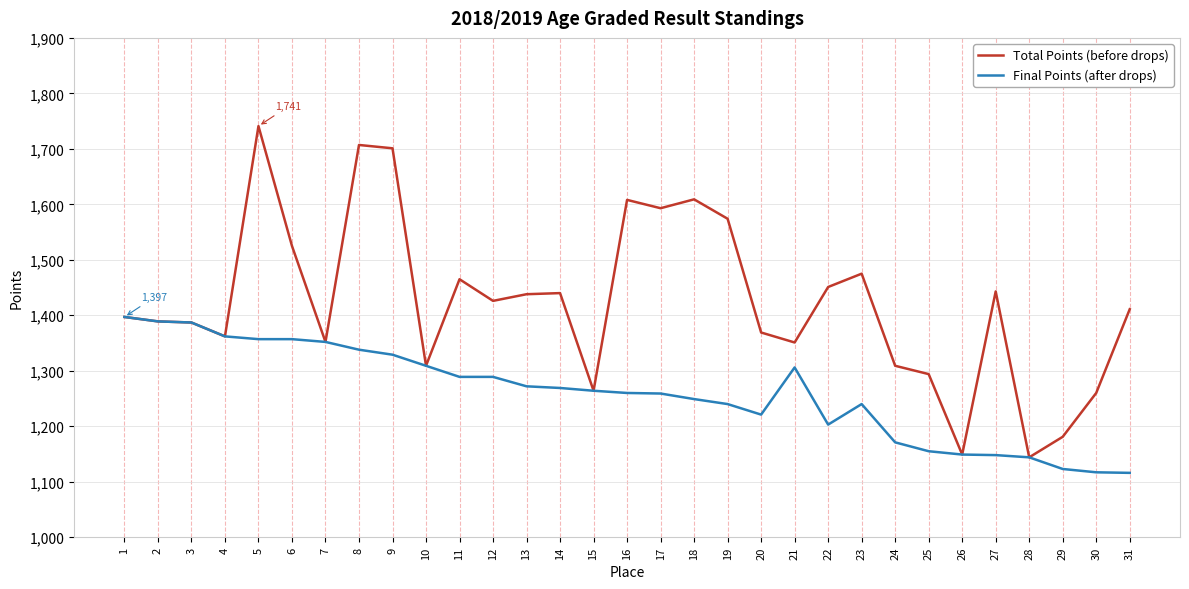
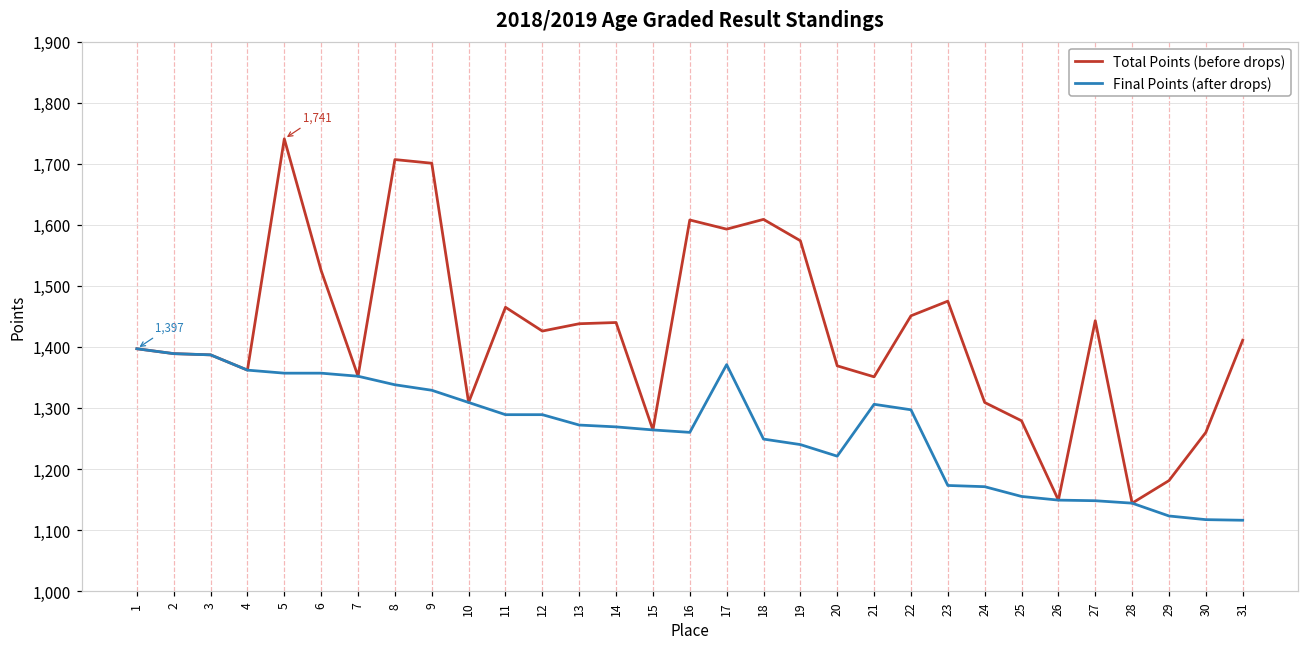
  {
    "Total Points (before drops)": {
      "6": "1,530",
      "8": "1,710",
      "9": "1,700",
      "11": "1,470",
      "12": "1,430",
      "13": "1,440",
      "14": "1,440",
      "16": "1,610",
      "17": "1,590",
      "18": "1,610",
      "19": "1,570",
      "20": "1,370",
      "21": "1,350",
      "22": "1,450",
      "23": "1,480",
      "24": "1,310",
-     "25": "1,290",
+     "25": "1,280",
      "27": "1,440",
      "29": "1,180",
      "30": "1,260",
      "31": "1,410"
    },
    "Final Points (after drops)": {
      "5": "1,360",
      "6": "1,360",
      "8": "1,340",
      "9": "1,330",
      "11": "1,290",
      "12": "1,290",
      "13": "1,270",
      "14": "1,270",
      "16": "1,260",
-     "17": "1,260",
+     "17": "1,370",
      "18": "1,250",
      "19": "1,240",
      "20": "1,220",
      "21": "1,310",
-     "22": "1,200",
-     "23": "1,240",
+     "22": "1,300",
+     "23": "1,170",
      "24": "1,170",
      "25": "1,160",
      "27": "1,150",
      "29": "1,120",
      "30": "1,120",
      "31": "1,120"
    }
  }
